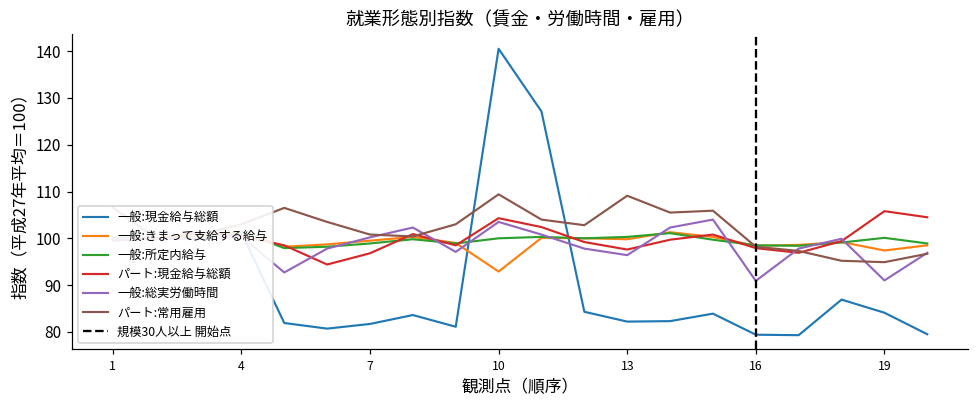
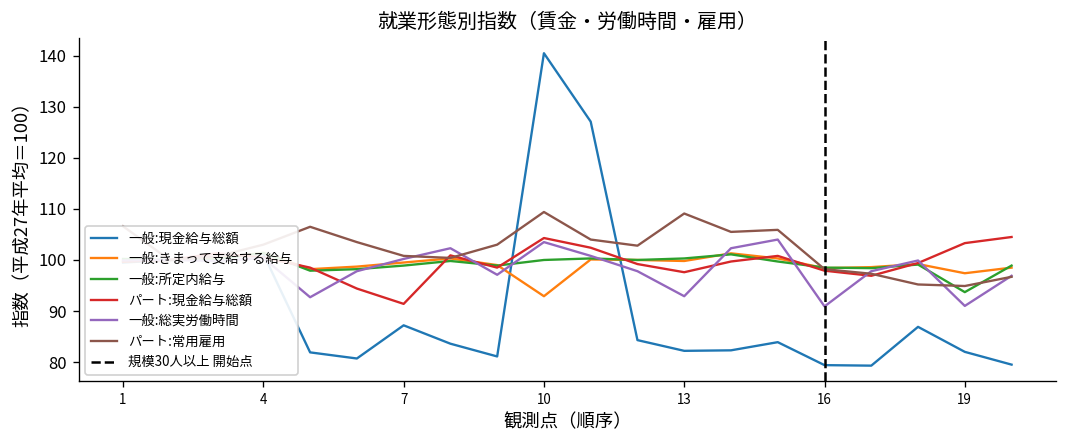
  {
    "一般:現金給与総額": {
-     "7": 82,
+     "7": 87,
      "10": 141,
      "13": 82,
      "16": 79,
-     "19": 84
+     "19": 82
    },
    "一般:きまって支給する給与": {
      "10": 93,
      "19": 97
    },
    "一般:所定内給与": {
      "10": 100,
-     "19": 100
+     "19": 94
    },
    "パート:現金給与総額": {
-     "7": 97,
+     "7": 91,
      "10": 104,
      "13": 98,
-     "19": 106
+     "19": 103
    },
    "一般:総実労働時間": {
      "7": 100,
      "10": 104,
-     "13": 96,
+     "13": 93,
      "16": 91,
      "19": 91
    },
    "パート:常用雇用": {
      "1": 107,
      "7": 101,
      "10": 109,
      "13": 109,
      "19": 95
    }
  }
